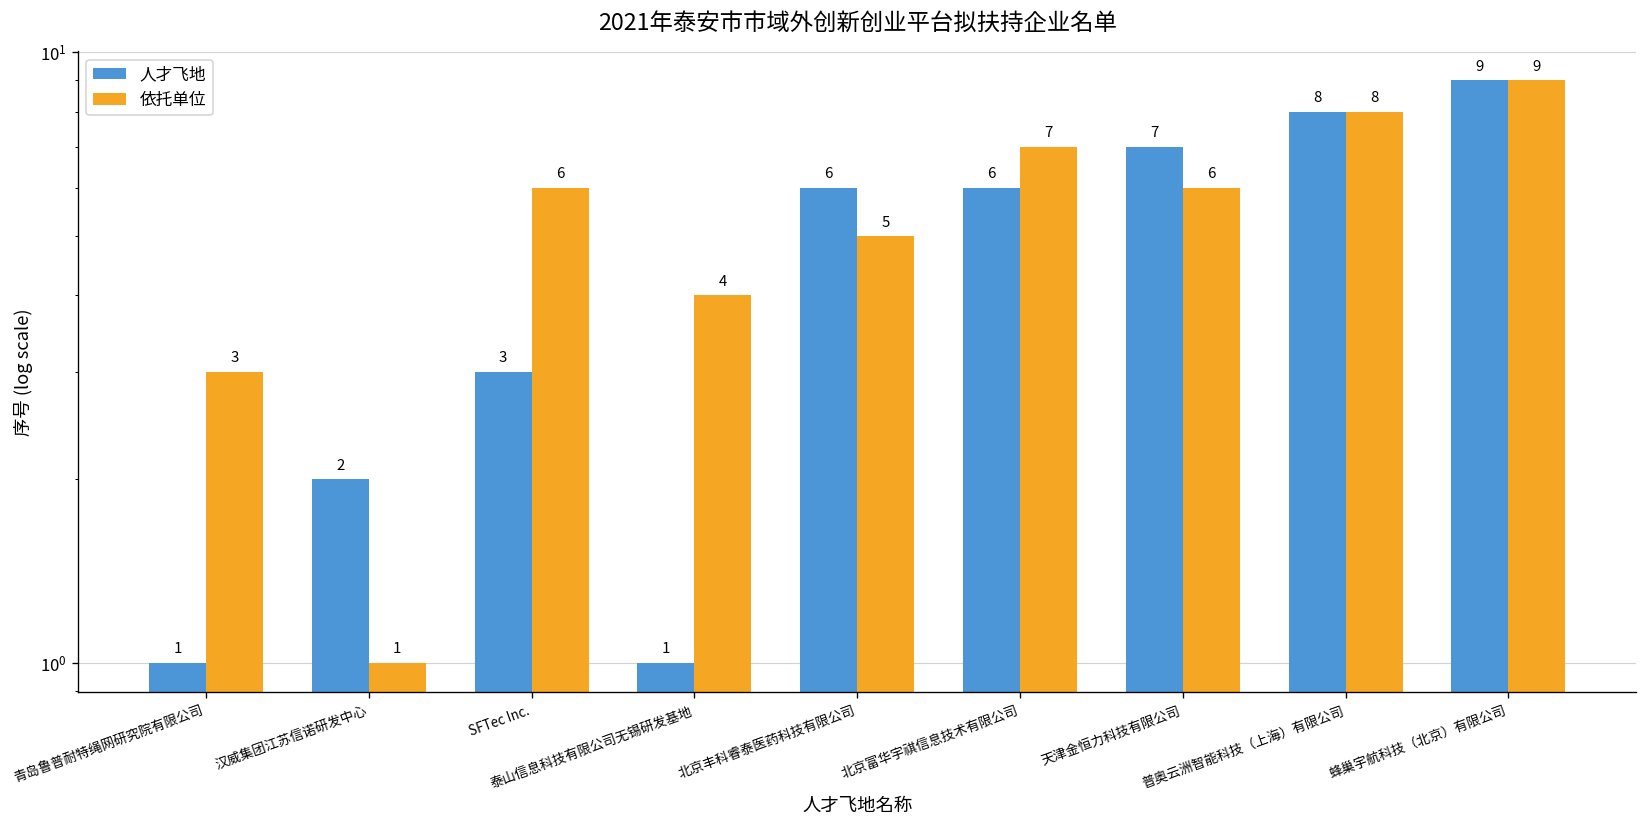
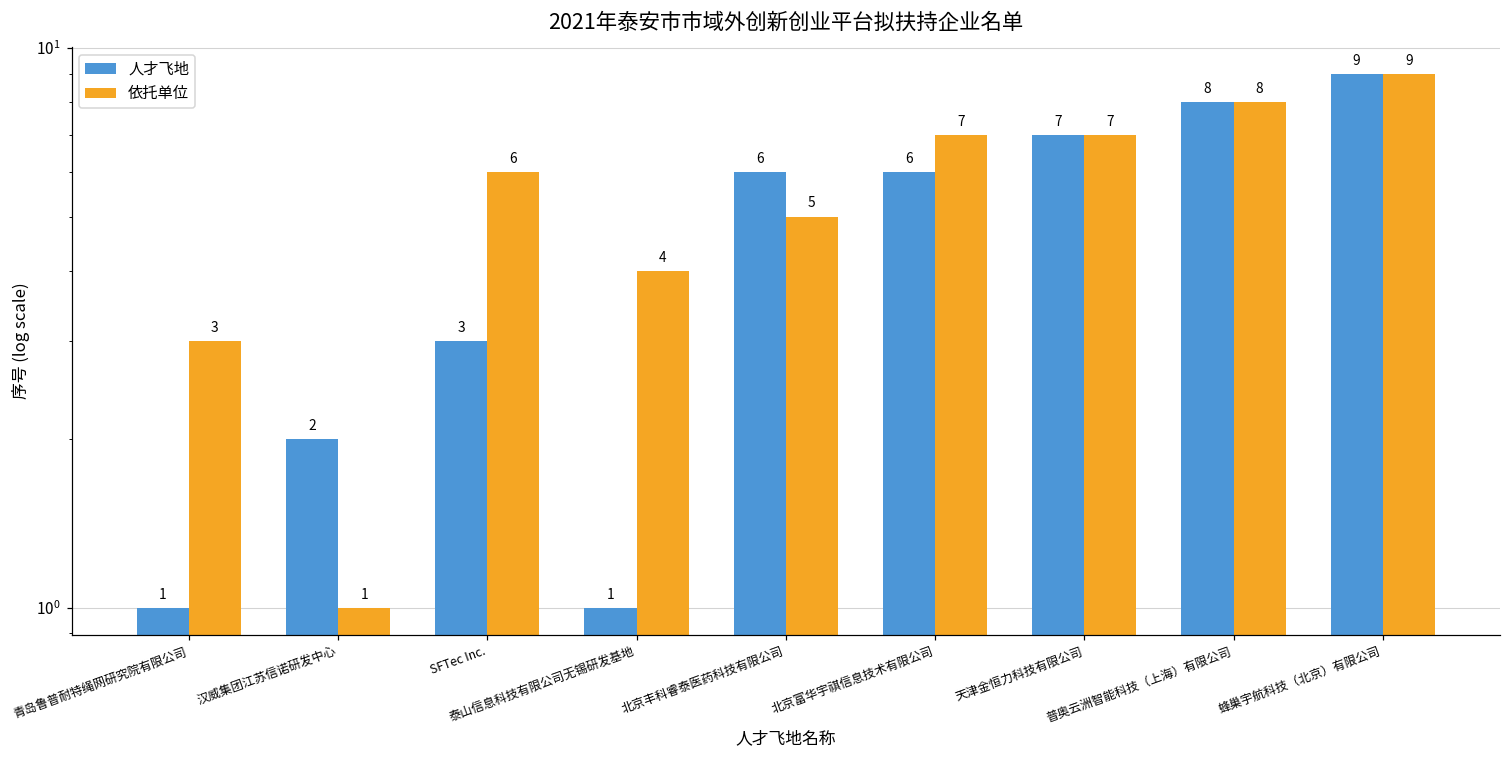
  {
    "人才飞地": {
      "青岛鲁普耐特绳网研究院有限公司": 1,
      "汉威集团江苏信诺研发中心": 2,
      "SFTec Inc.": 3,
      "泰山信息科技有限公司无锡研发基地": 1,
      "北京丰科睿泰医药科技有限公司": 6,
      "北京富华宇祺信息技术有限公司": 6,
      "天津金恒力科技有限公司": 7,
      "普奥云洲智能科技（上海）有限公司": 8,
      "蜂巢宇航科技（北京）有限公司": 9
    },
    "依托单位": {
      "青岛鲁普耐特绳网研究院有限公司": 3,
      "汉威集团江苏信诺研发中心": 1,
      "SFTec Inc.": 6,
      "泰山信息科技有限公司无锡研发基地": 4,
      "北京丰科睿泰医药科技有限公司": 5,
      "北京富华宇祺信息技术有限公司": 7,
-     "天津金恒力科技有限公司": 6,
+     "天津金恒力科技有限公司": 7,
      "普奥云洲智能科技（上海）有限公司": 8,
      "蜂巢宇航科技（北京）有限公司": 9
    }
  }
